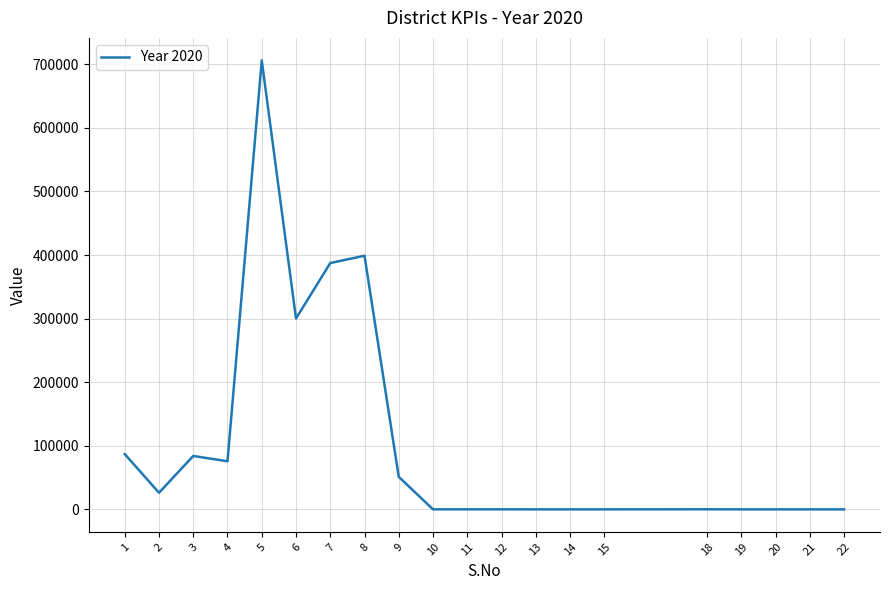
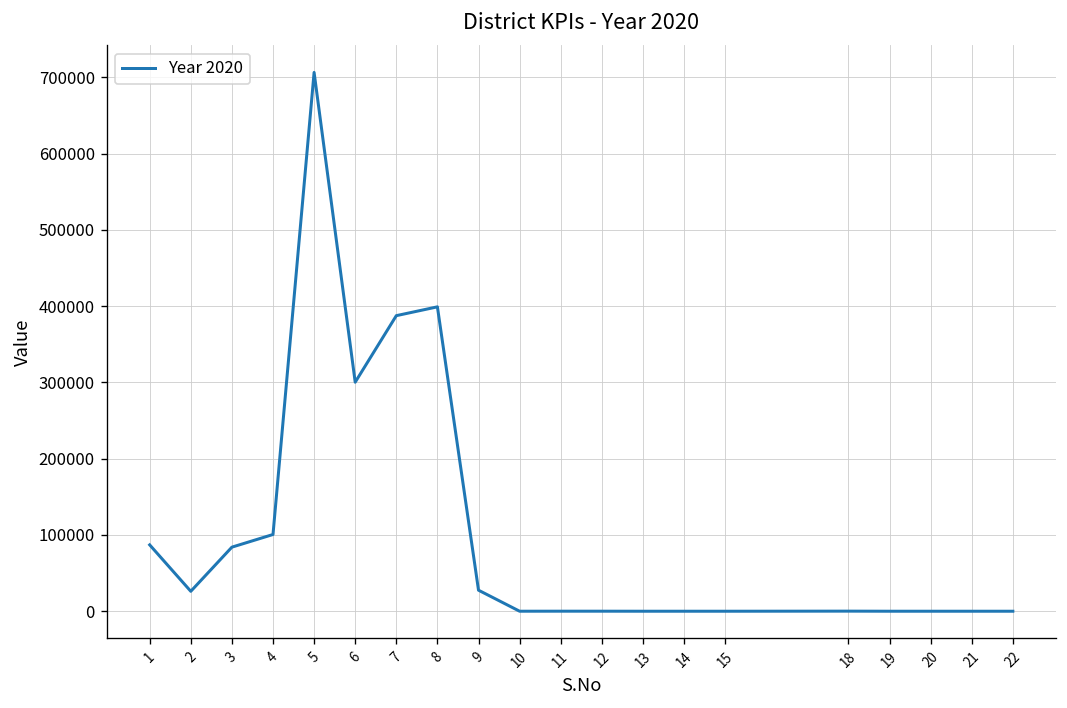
  {
    "1": 90000,
    "2": 30000,
    "3": 80000,
-   "4": 80000,
+   "4": 100000,
    "5": 710000,
    "6": 300000,
    "7": 390000,
    "8": 400000,
-   "9": 50000,
+   "9": 30000,
    "10": 0,
    "11": 0,
    "12": 0,
    "13": 0,
    "14": 0,
    "15": 0,
    "18": 0,
    "19": 0,
    "20": 0,
    "21": 0,
    "22": 0
  }
